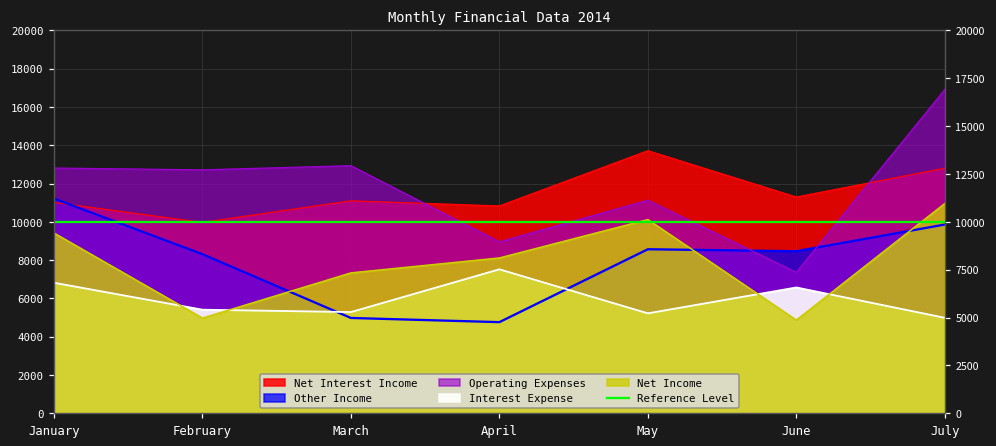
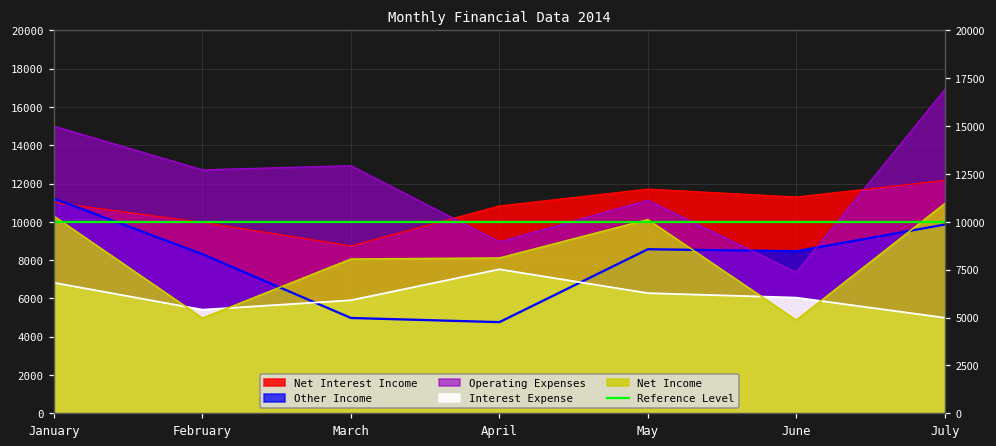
  {
    "Net Interest Income": {
      "January": 11000,
      "February": 10000,
-     "March": 11100,
+     "March": 8700,
      "April": 10800,
-     "May": 13700,
+     "May": 11700,
      "June": 11300,
-     "July": 12800
+     "July": 12200
    },
    "Other Income": {
      "January": 11200,
      "February": 8300,
      "March": 5000,
      "April": 4800,
      "May": 8600,
      "June": 8500,
      "July": 9900
    },
    "Operating Expenses": {
-     "January": 12800,
+     "January": 15000,
      "February": 12700,
      "March": 12900,
      "April": 9000,
      "May": 11100,
      "June": 7400,
      "July": 16900
    },
    "Interest Expense": {
      "January": 6800,
      "February": 5400,
-     "March": 5300,
+     "March": 5900,
      "April": 7500,
-     "May": 5200,
-     "June": 6600,
+     "May": 6300,
+     "June": 6000,
      "July": 5000
    },
    "Net Income": {
-     "January": 9400,
+     "January": 10300,
      "February": 5000,
-     "March": 7300,
+     "March": 8100,
      "April": 8100,
      "May": 10100,
      "June": 4900,
      "July": 11000
    }
  }
